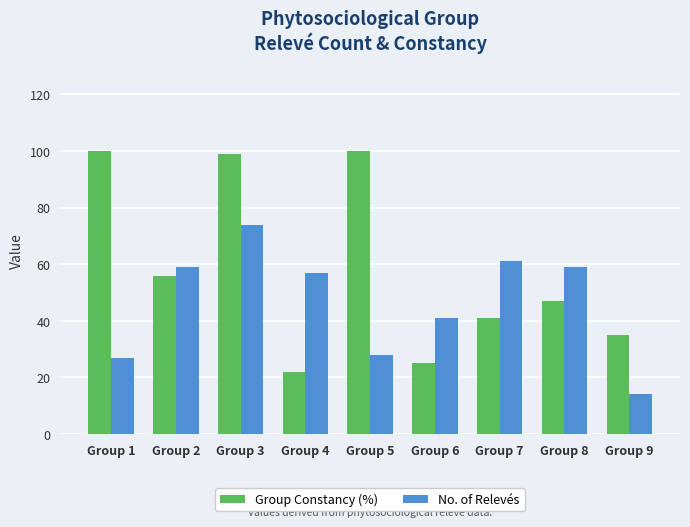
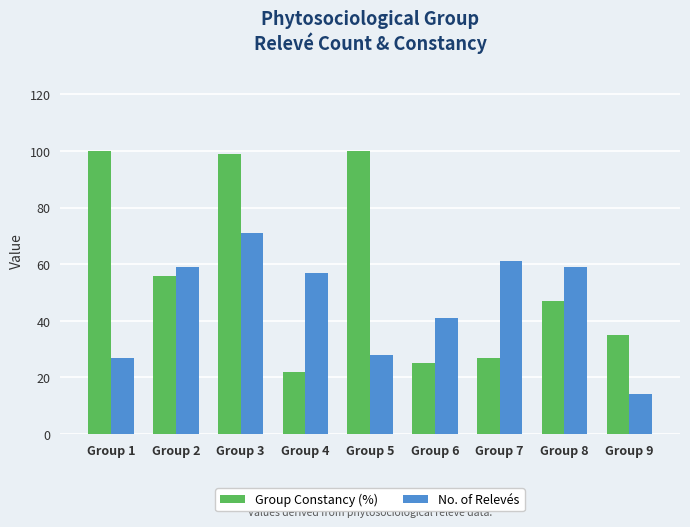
  {
    "Group Constancy (%)": {
      "Group 1": 100,
      "Group 2": 56,
      "Group 3": 99,
      "Group 4": 22,
      "Group 5": 100,
      "Group 6": 25,
-     "Group 7": 41,
+     "Group 7": 27,
      "Group 8": 47,
      "Group 9": 35
    },
    "No. of Relevés": {
      "Group 1": 27,
      "Group 2": 59,
-     "Group 3": 74,
+     "Group 3": 71,
      "Group 4": 57,
      "Group 5": 28,
      "Group 6": 41,
      "Group 7": 61,
      "Group 8": 59,
      "Group 9": 14
    }
  }
